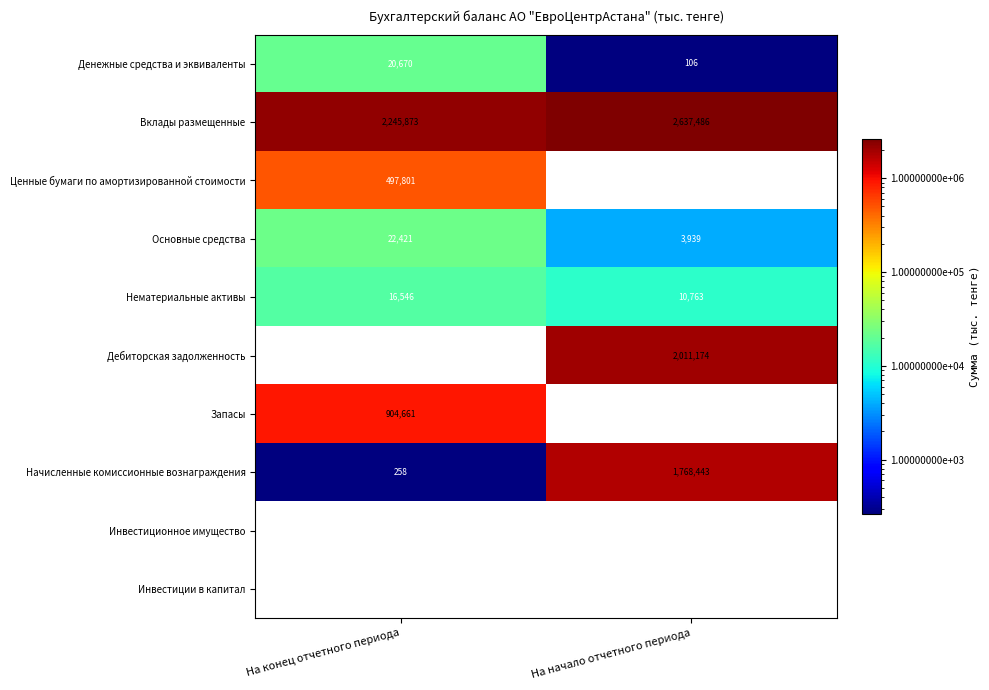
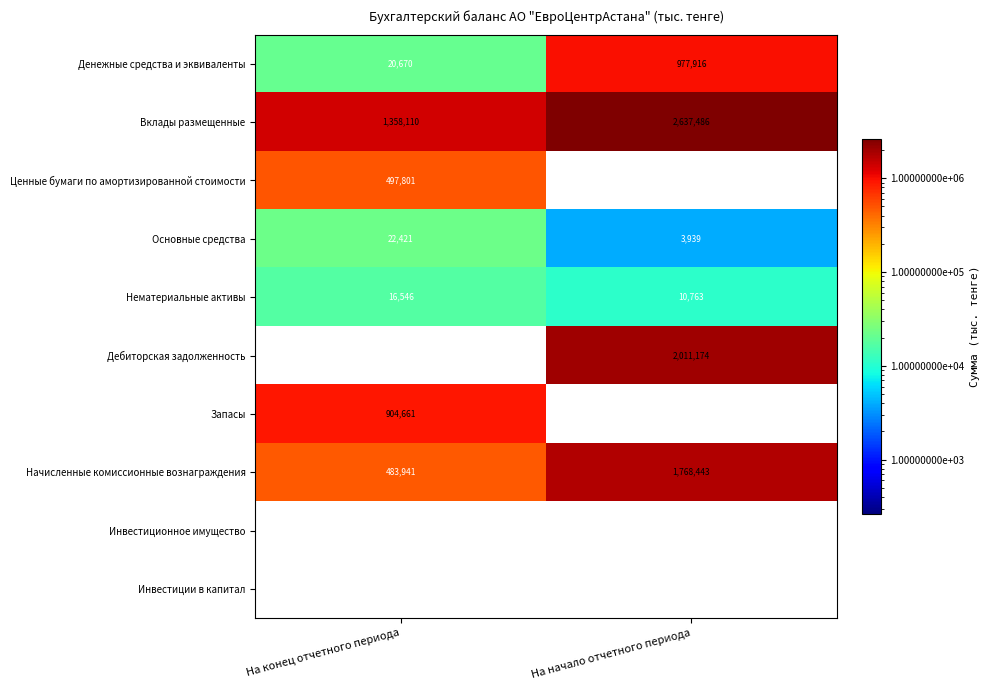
  {
    "Денежные средства и эквиваленты": {
      "На конец отчетного периода": "20,670",
-     "На начало отчетного периода": "106"
+     "На начало отчетного периода": "977,916"
    },
    "Вклады размещенные": {
-     "На конец отчетного периода": "2,245,873",
+     "На конец отчетного периода": "1,358,110",
      "На начало отчетного периода": "2,637,486"
    },
    "Ценные бумаги по амортизированной стоимости": {
      "На конец отчетного периода": "497,801"
    },
    "Основные средства": {
      "На конец отчетного периода": "22,421",
      "На начало отчетного периода": "3,939"
    },
    "Нематериальные активы": {
      "На конец отчетного периода": "16,546",
      "На начало отчетного периода": "10,763"
    },
    "Дебиторская задолженность": {
      "На начало отчетного периода": "2,011,174"
    },
    "Запасы": {
      "На конец отчетного периода": "904,661"
    },
    "Начисленные комиссионные вознаграждения": {
-     "На конец отчетного периода": "258",
+     "На конец отчетного периода": "483,941",
      "На начало отчетного периода": "1,768,443"
    }
  }
